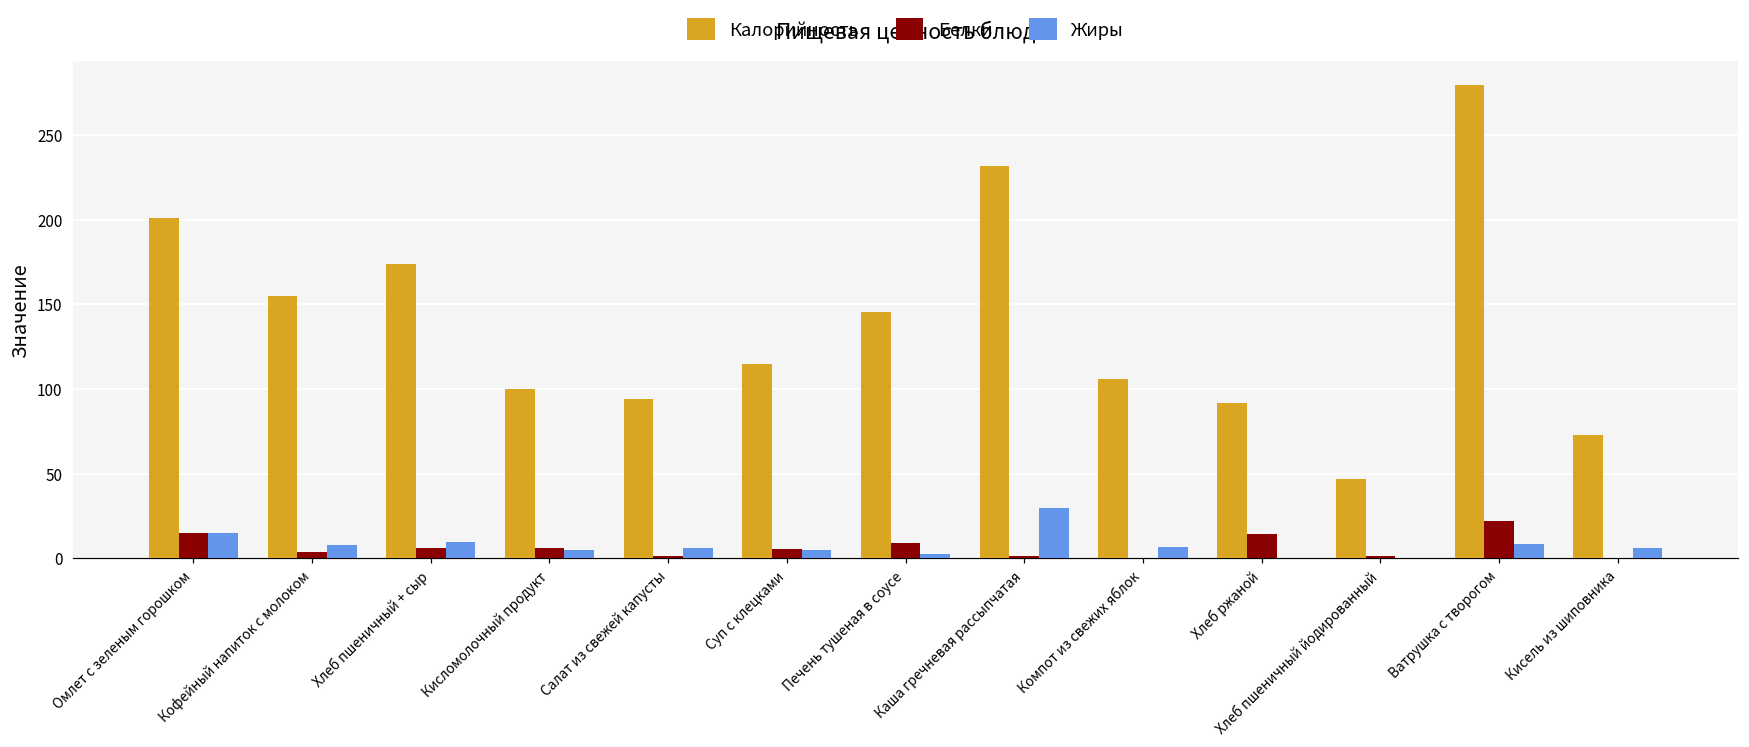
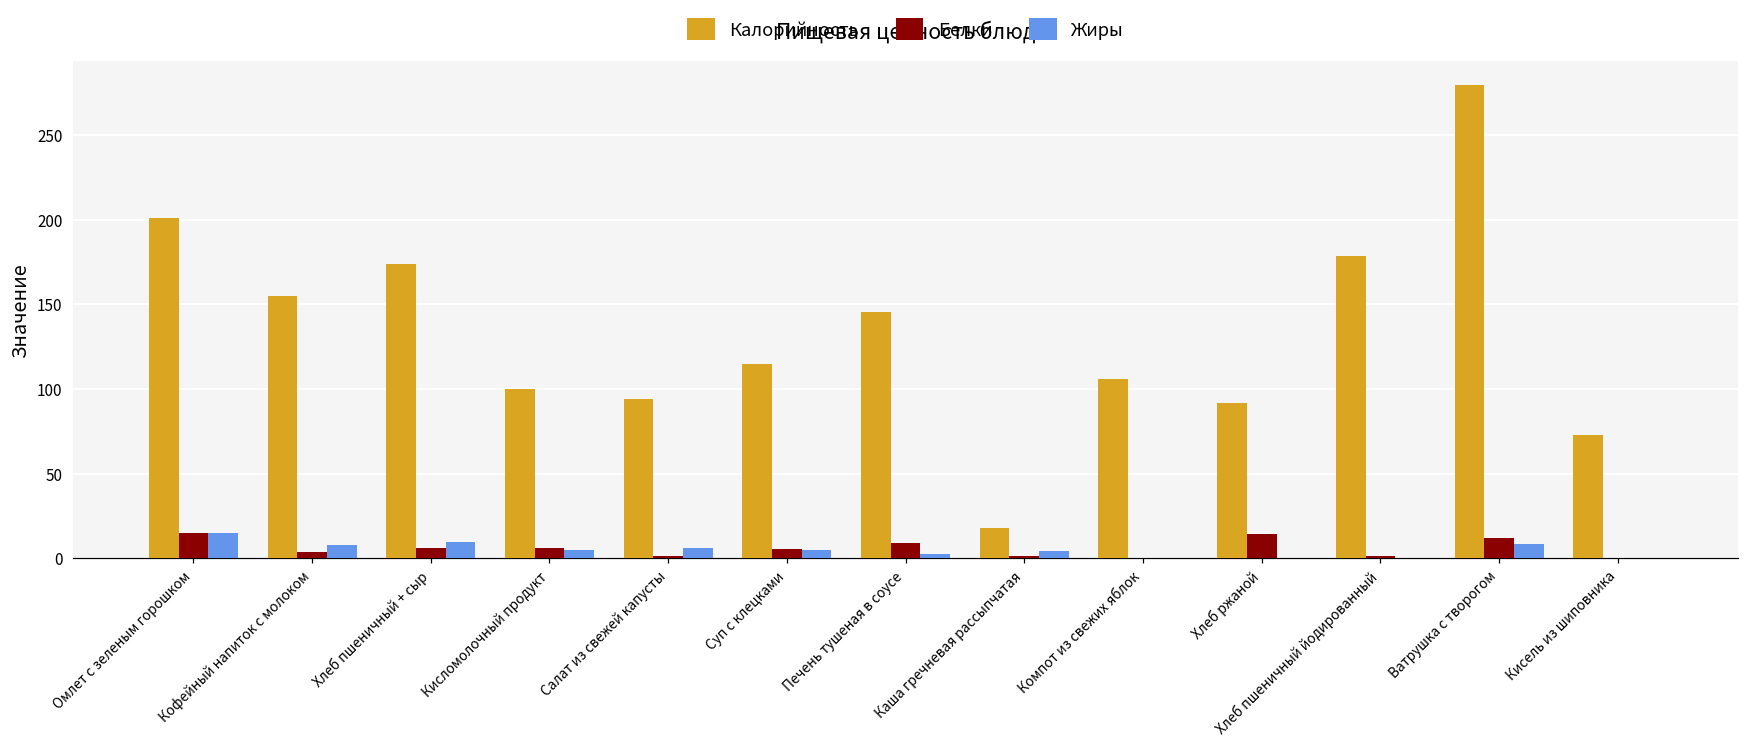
  {
    "Калорийность": {
      "Омлет с зеленым горошком": 201,
      "Кофейный напиток с молоком": 155,
      "Хлеб пшеничный + сыр": 174,
      "Кисломолочный продукт": 100,
      "Салат из свежей капусты": 94,
      "Суп с клецками": 115,
      "Печень тушеная в соусе": 145,
-     "Каша гречневая рассыпчатая": 232,
+     "Каша гречневая рассыпчатая": 18,
      "Компот из свежих яблок": 106,
      "Хлеб ржаной": 92,
-     "Хлеб пшеничный йодированный": 47,
+     "Хлеб пшеничный йодированный": 178,
      "Ватрушка с творогом": 280,
      "Кисель из шиповника": 73
    },
    "Белки": {
      "Омлет с зеленым горошком": 15,
      "Кофейный напиток с молоком": 4,
      "Хлеб пшеничный + сыр": 6,
      "Кисломолочный продукт": 6,
      "Суп с клецками": 6,
      "Печень тушеная в соусе": 9,
      "Хлеб ржаной": 15,
-     "Ватрушка с творогом": 22
+     "Ватрушка с творогом": 12
    },
    "Жиры": {
      "Омлет с зеленым горошком": 15,
      "Кофейный напиток с молоком": 8,
      "Хлеб пшеничный + сыр": 9,
      "Кисломолочный продукт": 5,
      "Салат из свежей капусты": 6,
      "Суп с клецками": 5,
      "Печень тушеная в соусе": 3,
-     "Каша гречневая рассыпчатая": 30,
-     "Компот из свежих яблок": 7,
+     "Каша гречневая рассыпчатая": 4,
+     "Компот из свежих яблок": 0,
      "Ватрушка с творогом": 8,
-     "Кисель из шиповника": 6
+     "Кисель из шиповника": 0
    }
  }
